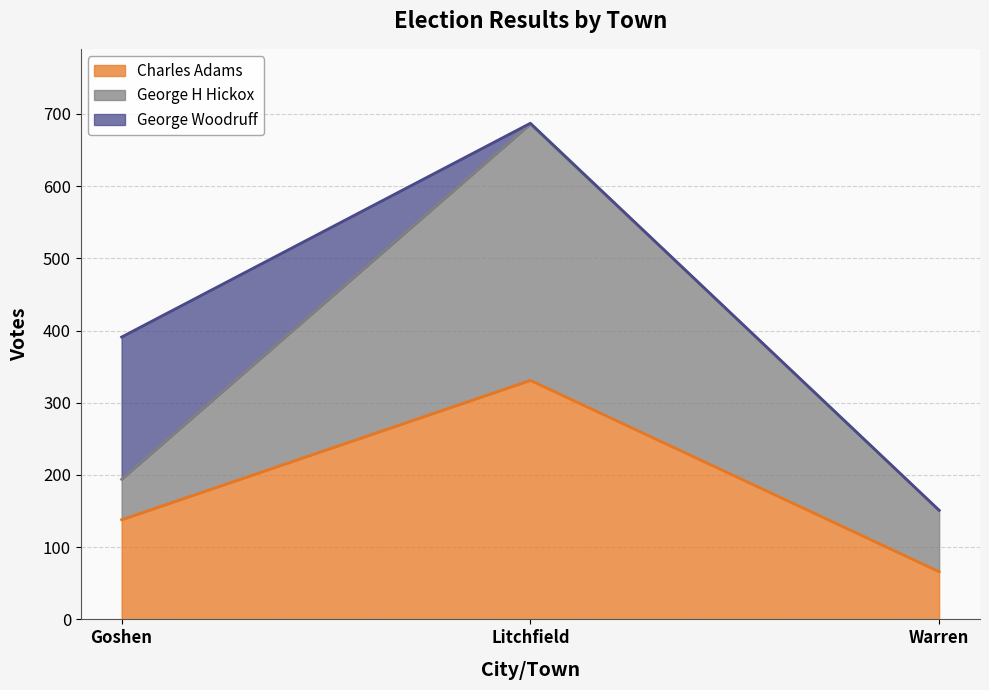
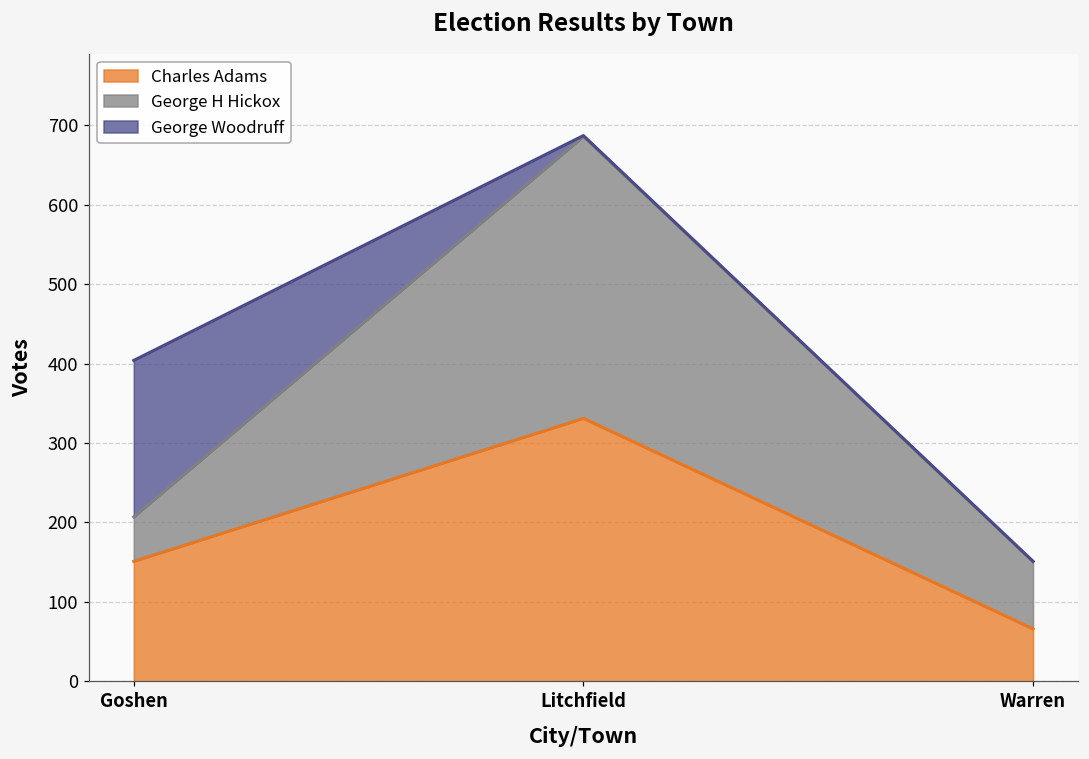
  {
    "Charles Adams": {
-     "Goshen": 140,
+     "Goshen": 150,
      "Litchfield": 330,
      "Warren": 70
    },
    "George H Hickox": {
      "Goshen": 60
    },
    "George Woodruff": {
      "Goshen": 200
    }
  }
